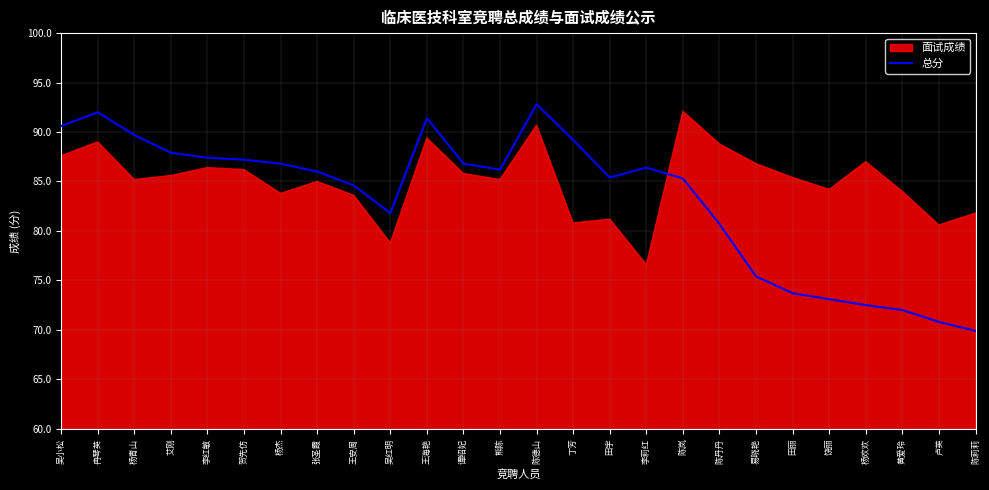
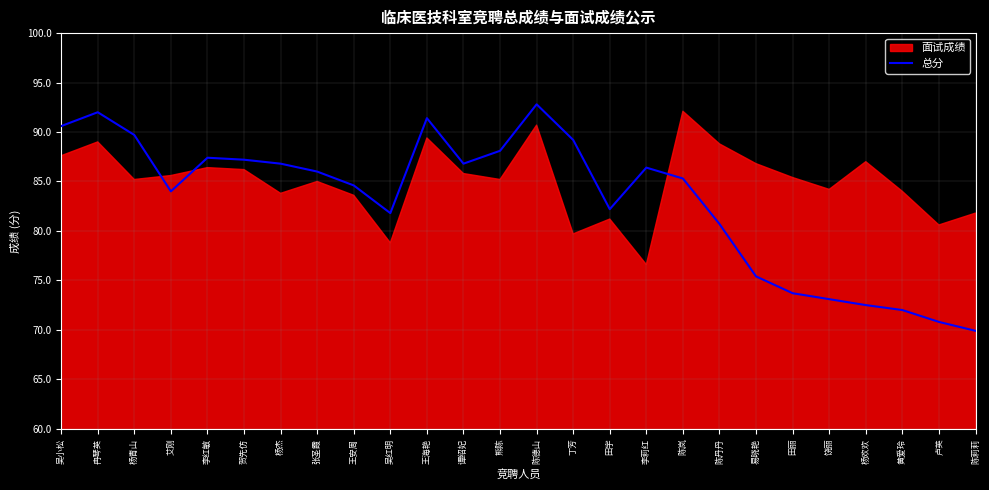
  {
    "总分": {
      "吴小松": 91,
      "冉琴英": 92,
      "杨青山": 90,
-     "艾刚": 88,
+     "艾刚": 84,
      "李红敏": 87,
      "贺先仿": 87,
      "杨杰": 87,
      "张圣霞": 86,
      "王安周": 85,
      "吴红明": 82,
      "王海艳": 91,
      "谭绍妃": 87,
-     "熊陈": 86,
+     "熊陈": 88,
      "陈德山": 93,
      "丁芳": 89,
-     "田宇": 85,
+     "田宇": 82,
      "李莉红": 86,
      "陈岚": 85,
      "陈丹丹": 81,
      "易晓艳": 75,
      "田丽": 74,
      "饶丽": 73,
      "杨欢欢": 73,
      "黄爱玲": 72,
      "卢英": 71,
      "陈莉莉": 70
    },
    "面试成绩": {
-     "丁芳": 81,
+     "丁芳": 80,
      "陈岚": 92,
      "陈丹丹": 89,
      "易晓艳": 87,
      "田丽": 85,
      "饶丽": 84,
      "杨欢欢": 87,
      "黄爱玲": 84,
      "卢英": 81,
      "陈莉莉": 82
    }
  }
